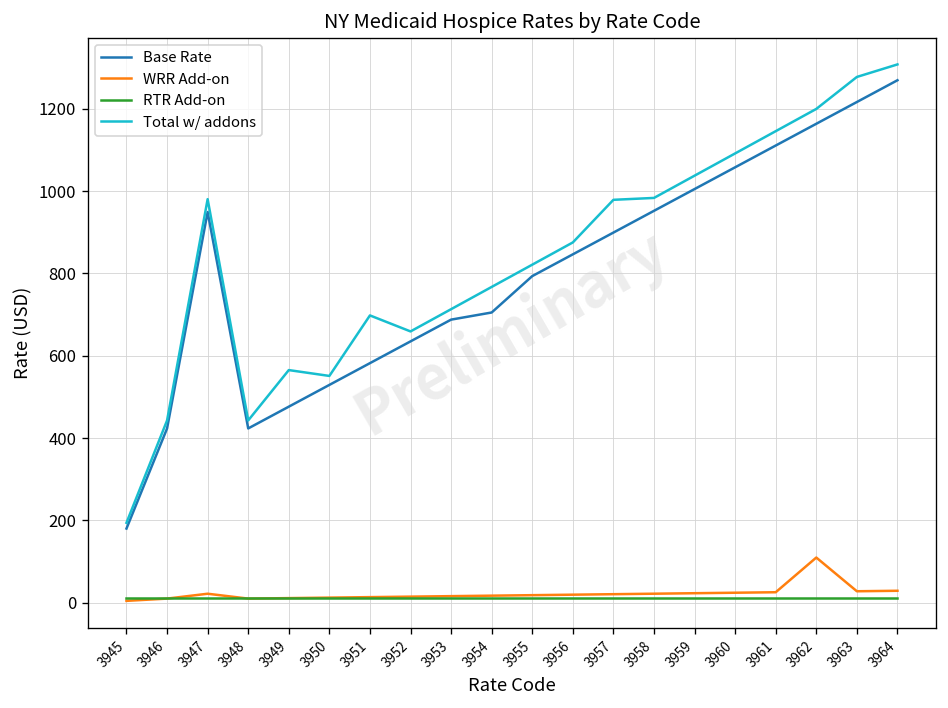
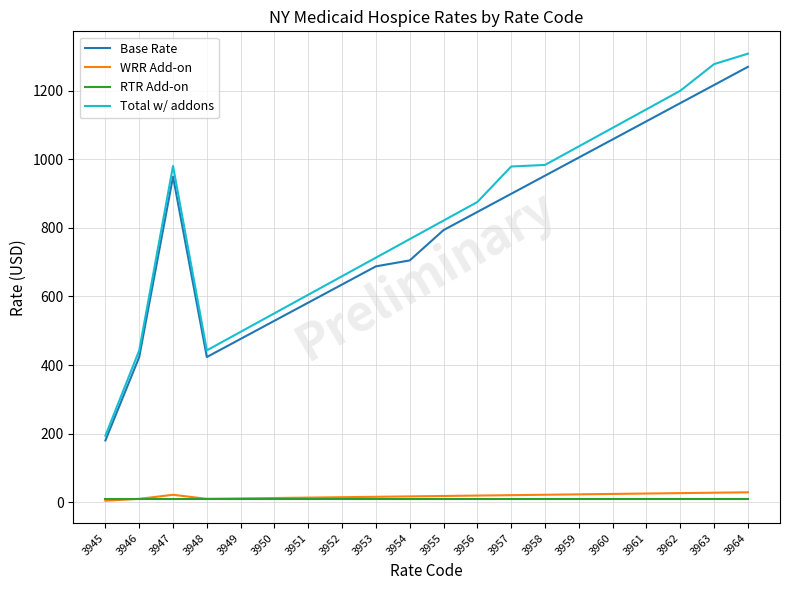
  {
    "Base Rate": {
      "3945": 180,
      "3946": 420,
      "3947": 950,
      "3948": 420,
      "3949": 480,
      "3950": 530,
      "3951": 580,
      "3952": 630,
      "3953": 690,
      "3954": 710,
      "3955": 790,
      "3956": 850,
      "3957": 900,
      "3958": 950,
      "3959": 1010,
      "3960": 1060,
      "3961": 1110,
      "3962": 1160,
      "3963": 1220,
      "3964": 1270
    },
    "WRR Add-on": {
      "3947": 20,
      "3955": 20,
      "3956": 20,
      "3957": 20,
      "3958": 20,
      "3959": 20,
      "3960": 20,
      "3961": 30,
-     "3962": 110,
+     "3962": 30,
      "3963": 30,
      "3964": 30
    },
    "RTR Add-on": {
      "3947": 10,
      "3955": 10,
      "3956": 10,
      "3957": 10,
      "3958": 10,
      "3959": 10,
      "3960": 10,
      "3961": 10,
      "3962": 10,
      "3963": 10,
      "3964": 10
    },
    "Total w/ addons": {
      "3945": 190,
      "3946": 440,
      "3947": 980,
      "3948": 440,
-     "3949": 570,
+     "3949": 500,
      "3950": 550,
-     "3951": 700,
+     "3951": 610,
      "3952": 660,
      "3953": 710,
      "3954": 770,
      "3955": 820,
      "3956": 880,
      "3957": 980,
      "3958": 980,
      "3959": 1040,
      "3960": 1090,
      "3961": 1150,
      "3962": 1200,
      "3963": 1280,
      "3964": 1310
    }
  }
